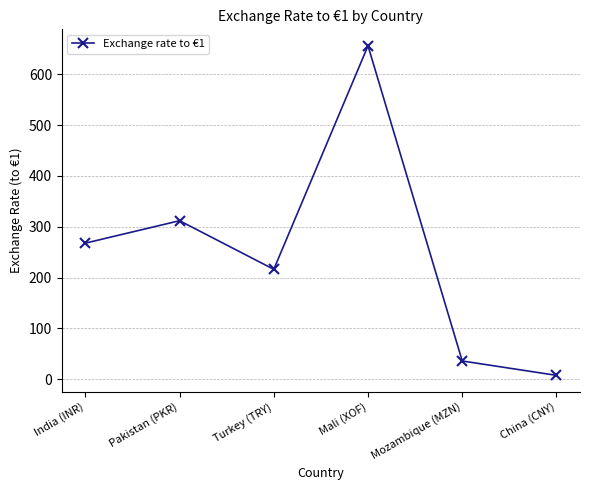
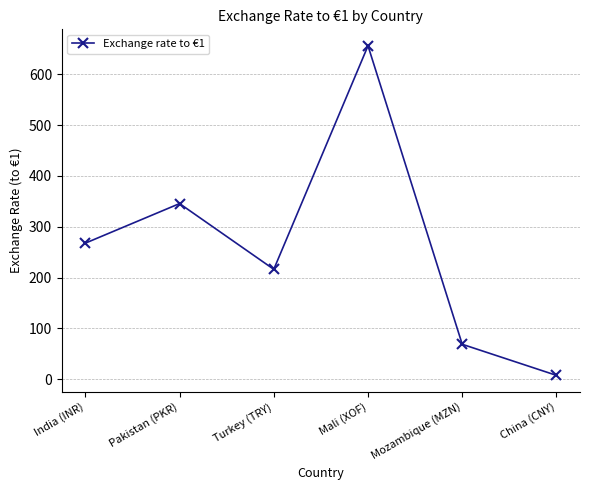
  {
    "India (INR)": 270,
-   "Pakistan (PKR)": 310,
+   "Pakistan (PKR)": 350,
    "Turkey (TRY)": 220,
    "Mali (XOF)": 660,
-   "Mozambique (MZN)": 40,
+   "Mozambique (MZN)": 70,
    "China (CNY)": 10
  }
